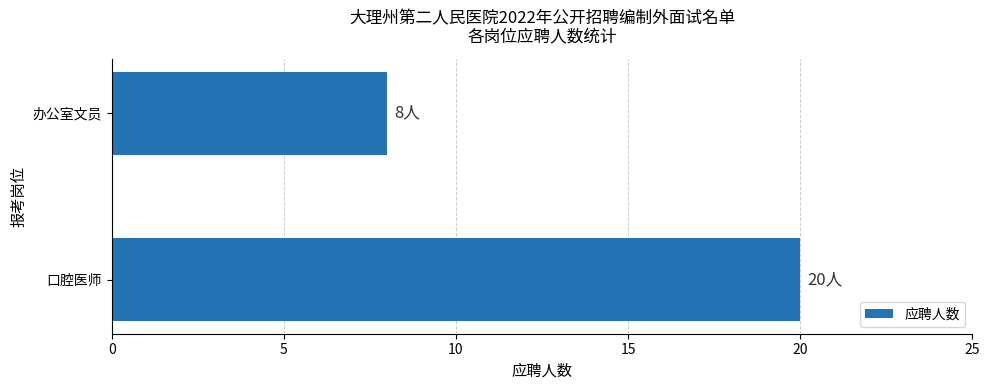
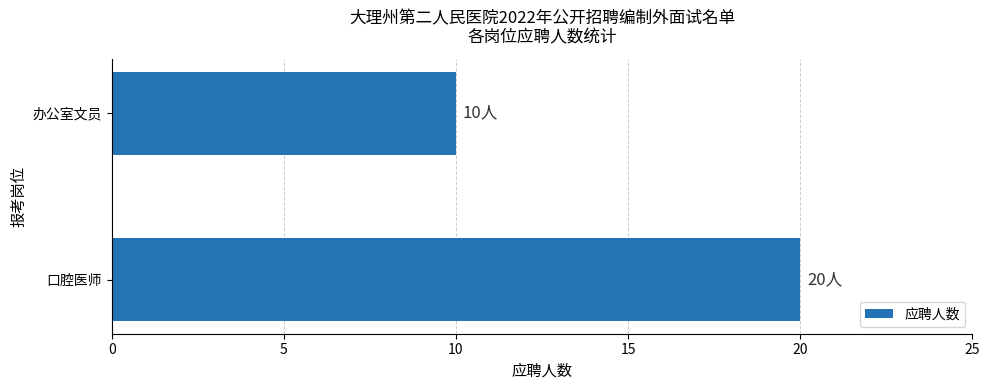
  {
-   "办公室文员": "8人",
+   "办公室文员": "10人",
    "口腔医师": "20人"
  }
